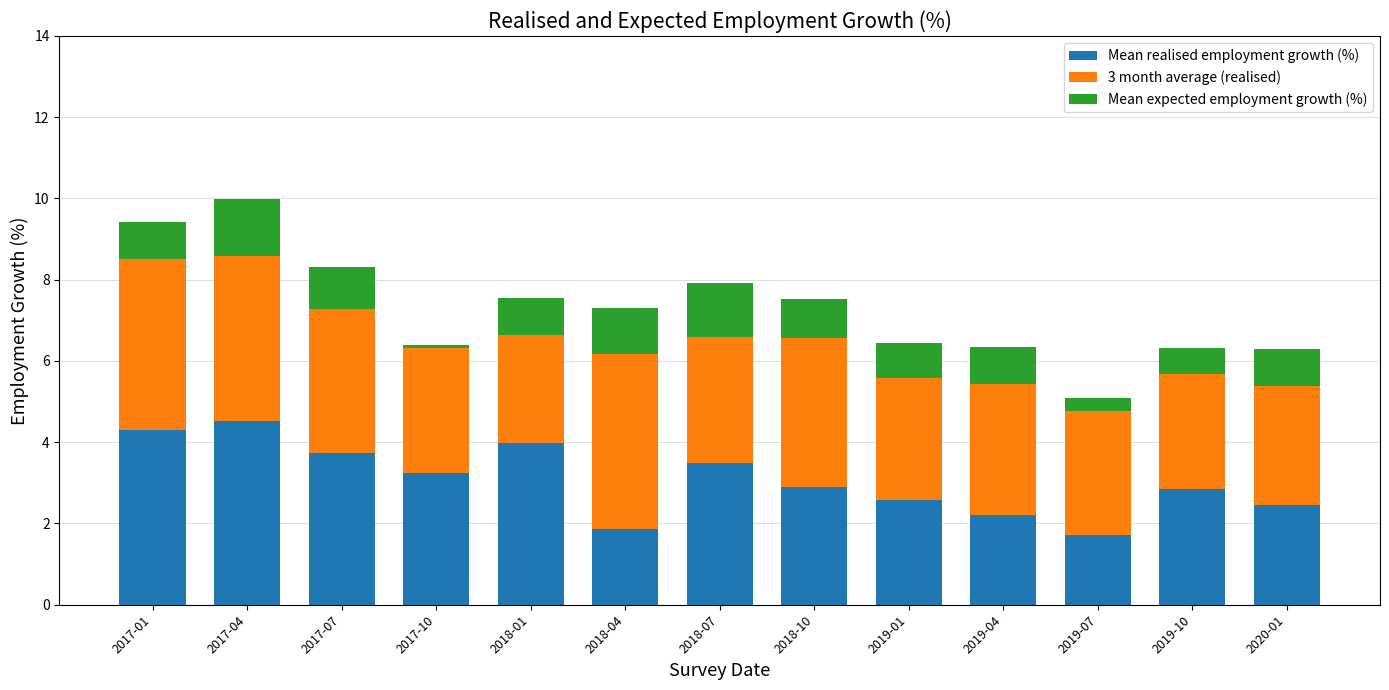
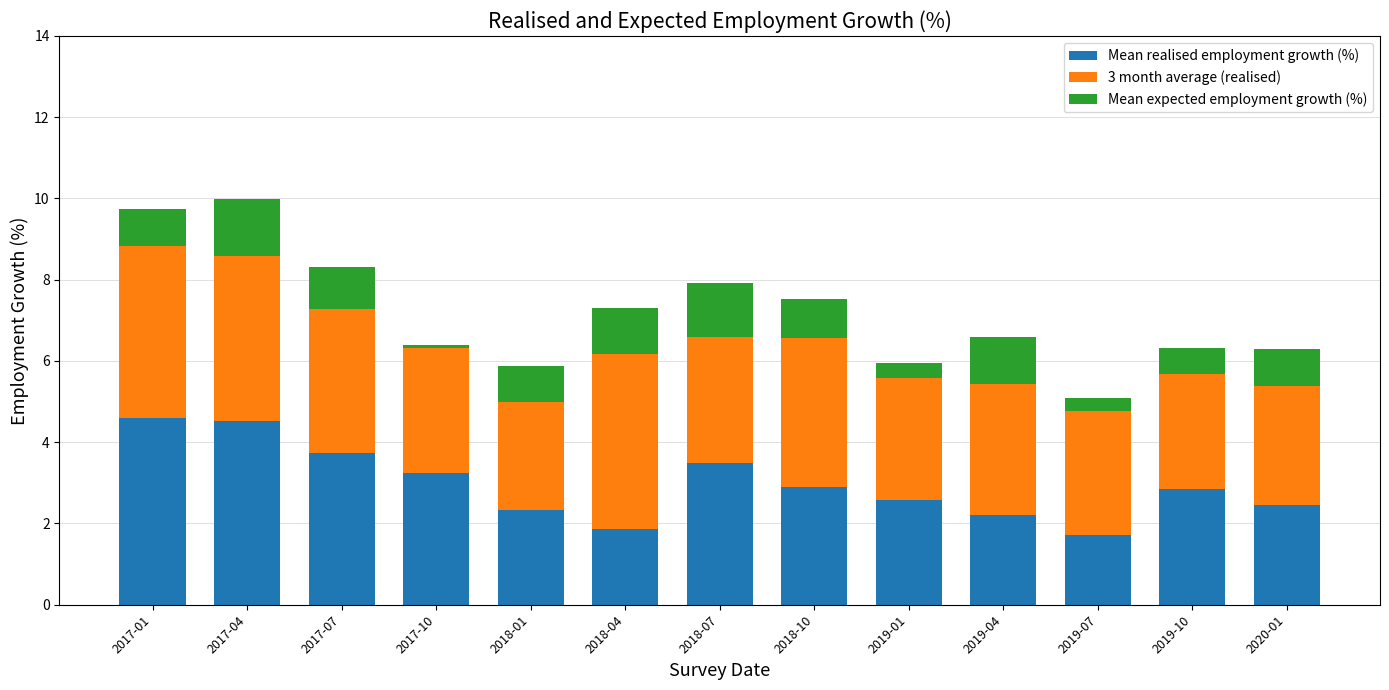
  {
    "Mean realised employment growth (%)": {
-     "2017-01": 4.3,
+     "2017-01": 4.6,
      "2017-04": 4.5,
      "2017-07": 3.7,
      "2017-10": 3.2,
-     "2018-01": 4.0,
+     "2018-01": 2.3,
      "2018-04": 1.9,
      "2018-07": 3.5,
      "2018-10": 2.9,
      "2019-01": 2.6,
      "2019-04": 2.2,
      "2019-07": 1.7,
      "2019-10": 2.9,
      "2020-01": 2.4
    },
    "3 month average (realised)": {
      "2017-01": 4.2,
      "2017-04": 4.1,
      "2017-07": 3.5,
      "2017-10": 3.1,
      "2018-01": 2.7,
      "2018-04": 4.3,
      "2018-07": 3.1,
      "2018-10": 3.7,
      "2019-01": 3.0,
      "2019-04": 3.2,
      "2019-07": 3.0,
      "2019-10": 2.8,
      "2020-01": 2.9
    },
    "Mean expected employment growth (%)": {
      "2017-01": 0.9,
      "2017-04": 1.4,
      "2017-07": 1.1,
      "2018-01": 0.9,
      "2018-04": 1.1,
      "2018-07": 1.3,
      "2018-10": 1.0,
-     "2019-01": 0.9,
-     "2019-04": 0.9,
+     "2019-01": 0.4,
+     "2019-04": 1.1,
      "2019-07": 0.3,
      "2019-10": 0.6,
      "2020-01": 0.9
    }
  }
